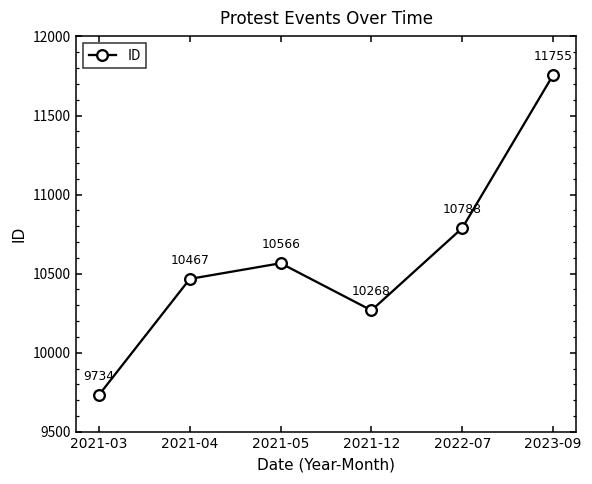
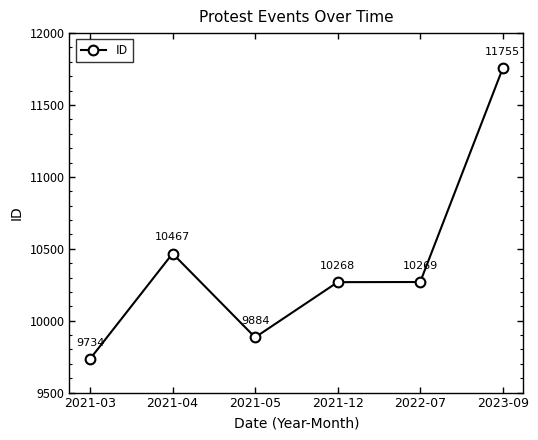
  {
    "2021-03": 9734,
    "2021-04": 10467,
-   "2021-05": 10566,
+   "2021-05": 9884,
    "2021-12": 10268,
-   "2022-07": 10788,
+   "2022-07": 10269,
    "2023-09": 11755
  }
